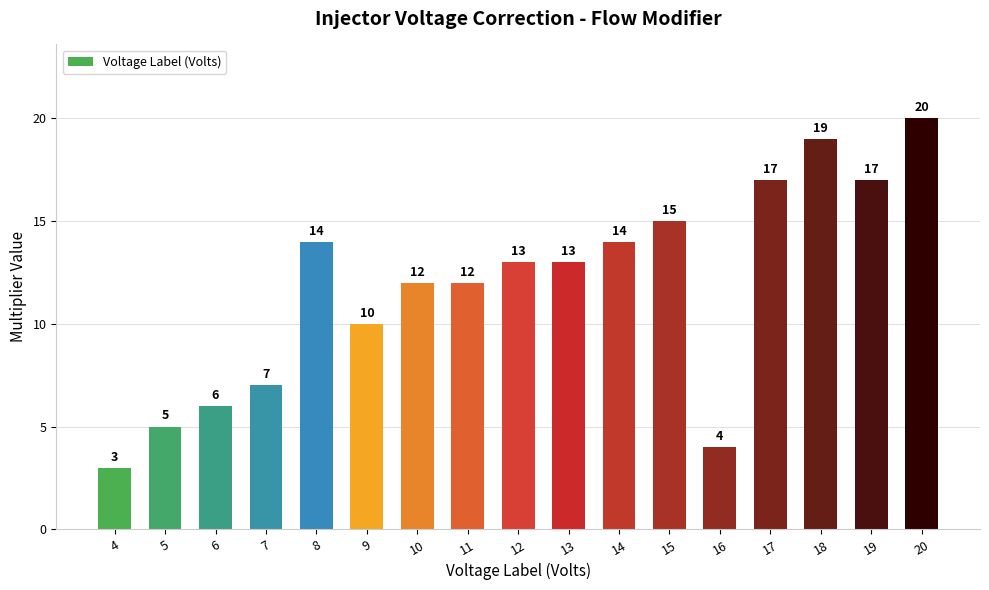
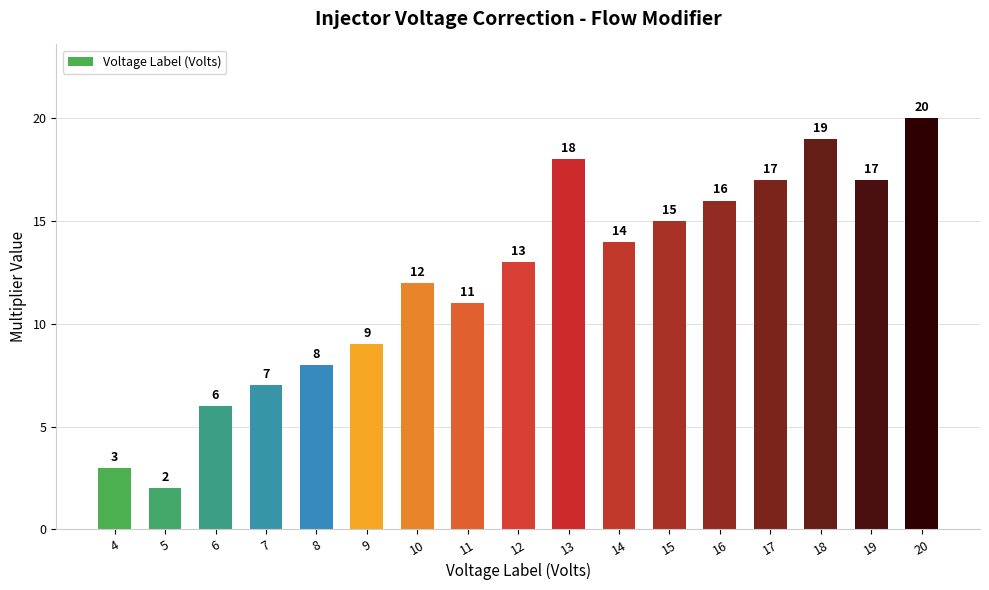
  {
    "4": 3,
-   "5": 5,
+   "5": 2,
    "6": 6,
    "7": 7,
-   "8": 14,
-   "9": 10,
+   "8": 8,
+   "9": 9,
    "10": 12,
-   "11": 12,
+   "11": 11,
    "12": 13,
-   "13": 13,
+   "13": 18,
    "14": 14,
    "15": 15,
-   "16": 4,
+   "16": 16,
    "17": 17,
    "18": 19,
    "19": 17,
    "20": 20
  }
